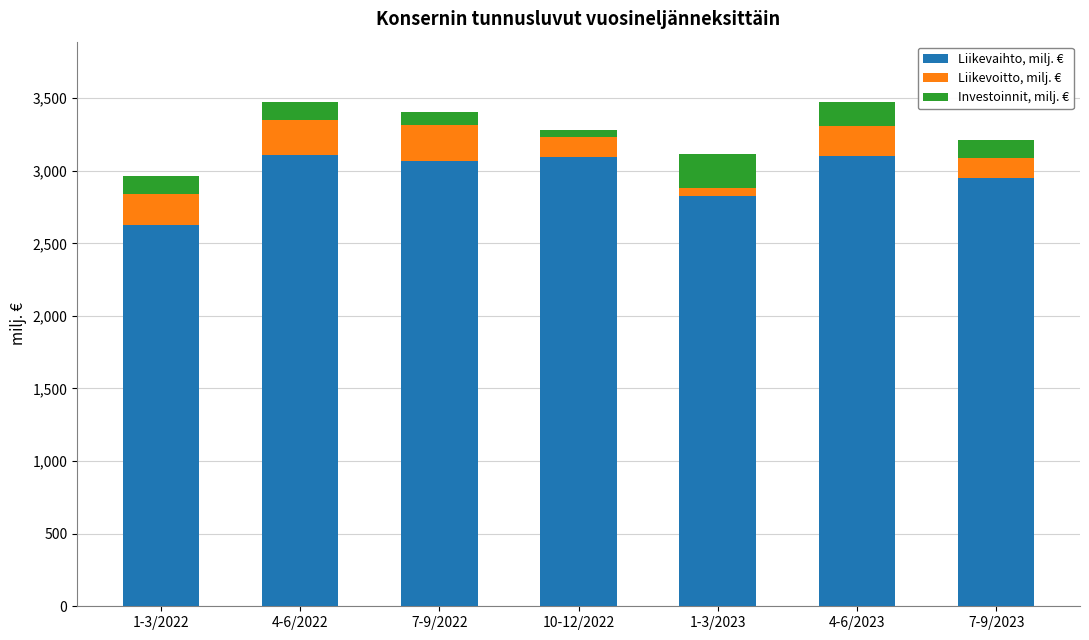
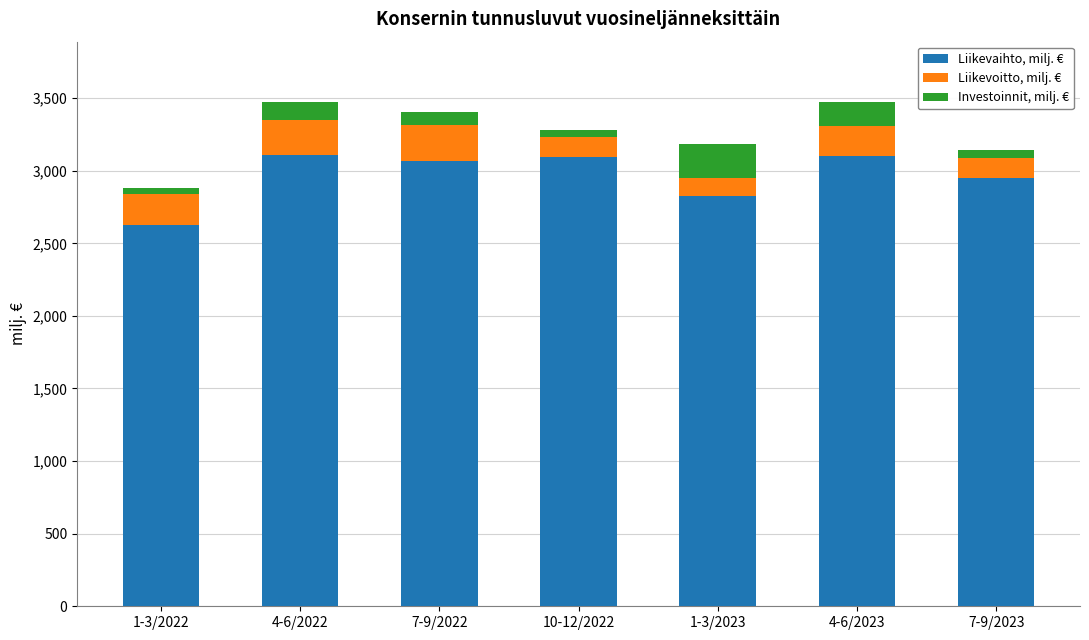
  {
    "Liikevaihto, milj. €": {
      "1-3/2022": "2,630",
      "4-6/2022": "3,110",
      "7-9/2022": "3,070",
      "10-12/2022": "3,100",
      "1-3/2023": "2,830",
      "4-6/2023": "3,100",
      "7-9/2023": "2,950"
    },
    "Liikevoitto, milj. €": {
      "1-3/2022": "210",
      "4-6/2022": "240",
      "7-9/2022": "240",
      "10-12/2022": "130",
-     "1-3/2023": "60",
+     "1-3/2023": "120",
      "4-6/2023": "210",
      "7-9/2023": "140"
    },
    "Investoinnit, milj. €": {
-     "1-3/2022": "130",
+     "1-3/2022": "40",
      "4-6/2022": "120",
      "7-9/2022": "90",
      "10-12/2022": "50",
      "1-3/2023": "230",
      "4-6/2023": "160",
-     "7-9/2023": "130"
+     "7-9/2023": "50"
    }
  }
